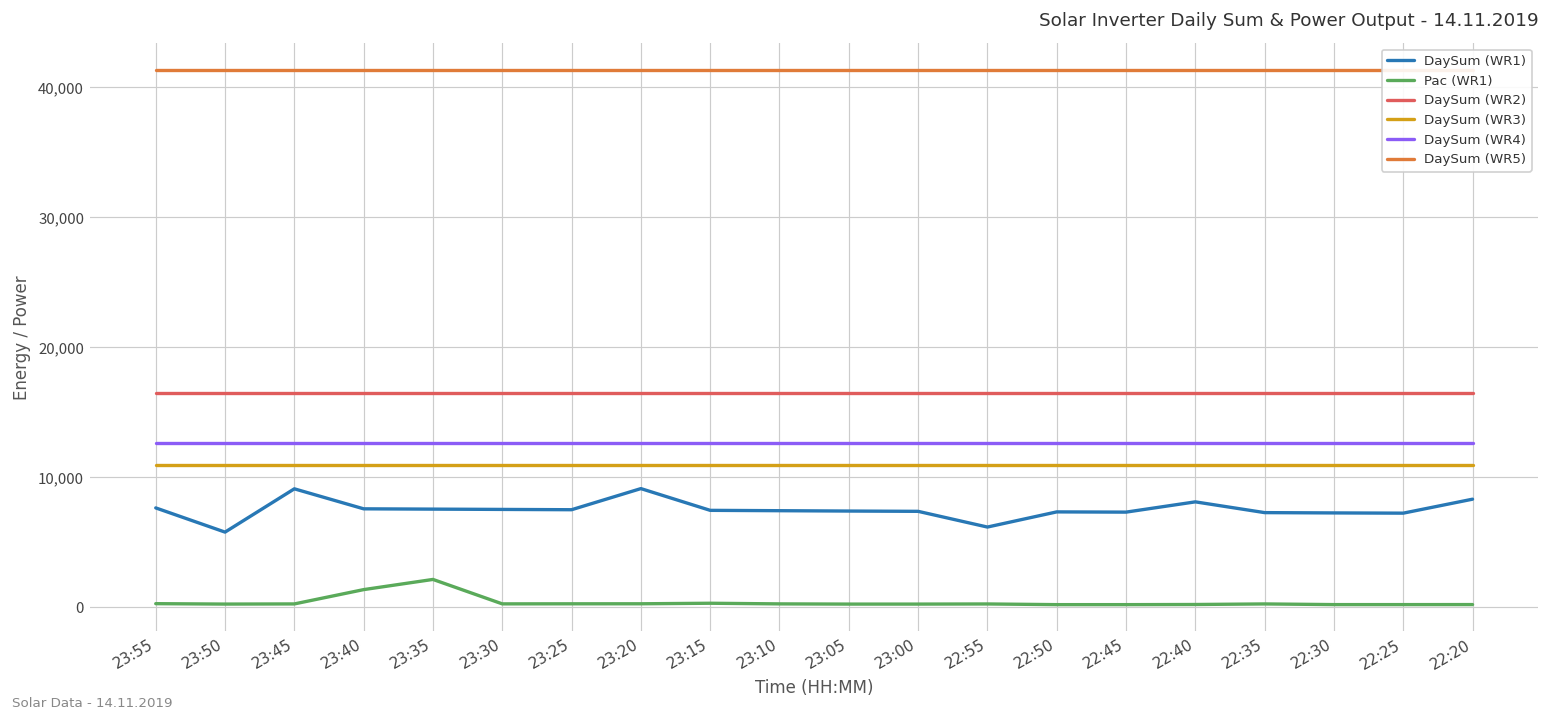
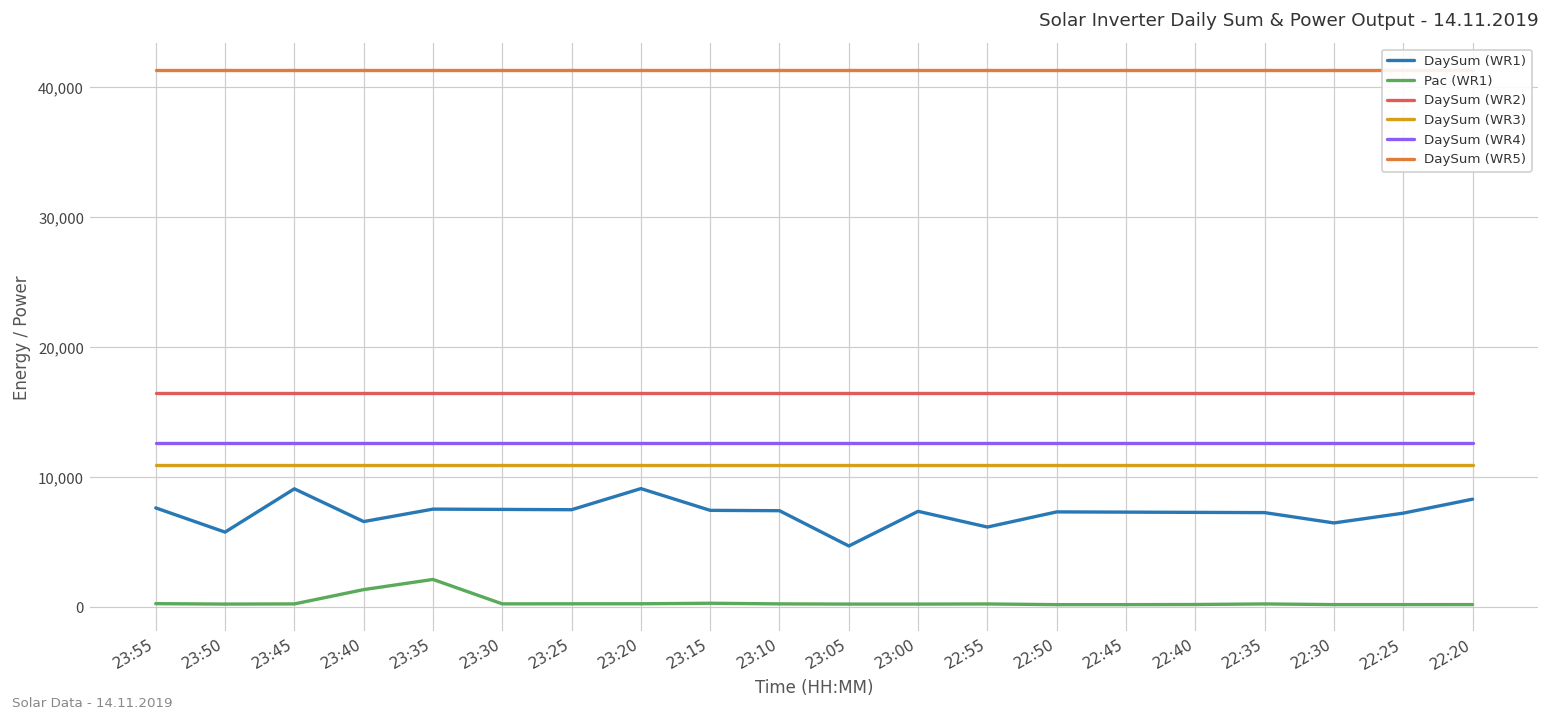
  {
    "DaySum (WR1)": {
      "23:55": "7,700",
      "23:50": "5,800",
      "23:45": "9,100",
-     "23:40": "7,600",
+     "23:40": "6,600",
      "23:35": "7,600",
      "23:30": "7,500",
      "23:25": "7,500",
      "23:20": "9,100",
      "23:15": "7,500",
      "23:10": "7,400",
-     "23:05": "7,400",
+     "23:05": "4,700",
      "23:00": "7,400",
      "22:55": "6,200",
      "22:50": "7,400",
      "22:45": "7,300",
-     "22:40": "8,100",
+     "22:40": "7,300",
      "22:35": "7,300",
-     "22:30": "7,300",
+     "22:30": "6,500",
      "22:25": "7,300",
      "22:20": "8,300"
    },
    "Pac (WR1)": {
      "23:55": "300",
      "23:50": "300",
      "23:45": "300",
      "23:40": "1,400",
      "23:35": "2,200",
      "23:30": "300",
      "23:25": "300",
      "23:20": "300",
      "23:15": "300",
      "23:10": "300",
      "23:05": "300",
      "23:00": "300",
      "22:55": "300",
      "22:50": "200",
      "22:45": "200",
      "22:40": "200",
      "22:35": "300",
      "22:30": "200",
      "22:25": "200",
      "22:20": "200"
    },
    "DaySum (WR4)": {
      "23:55": "12,700",
      "23:50": "12,700",
      "23:45": "12,700",
      "23:40": "12,700",
      "23:35": "12,700",
      "23:30": "12,700",
      "23:25": "12,700",
      "23:20": "12,700",
      "23:15": "12,700",
      "23:10": "12,700",
      "23:05": "12,700",
      "23:00": "12,700",
      "22:55": "12,700",
      "22:50": "12,700",
      "22:45": "12,700",
      "22:40": "12,700",
      "22:35": "12,700",
      "22:30": "12,700",
      "22:25": "12,700",
      "22:20": "12,700"
    }
  }
